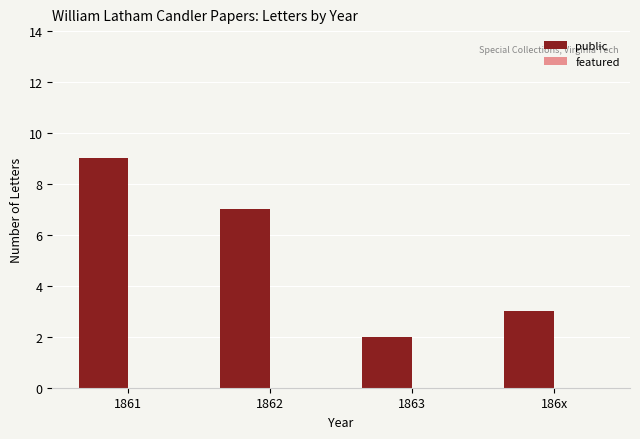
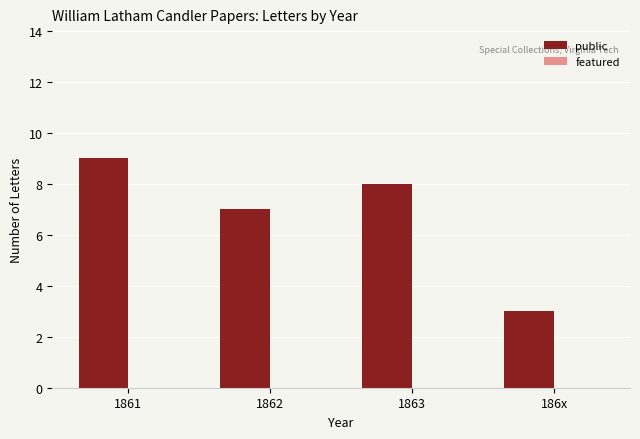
  {
    "public": {
      "1861": 9,
      "1862": 7,
-     "1863": 2,
+     "1863": 8,
      "186x": 3
    },
    "featured": {
      "1861": 0,
      "1862": 0,
      "1863": 0,
      "186x": 0
    }
  }
